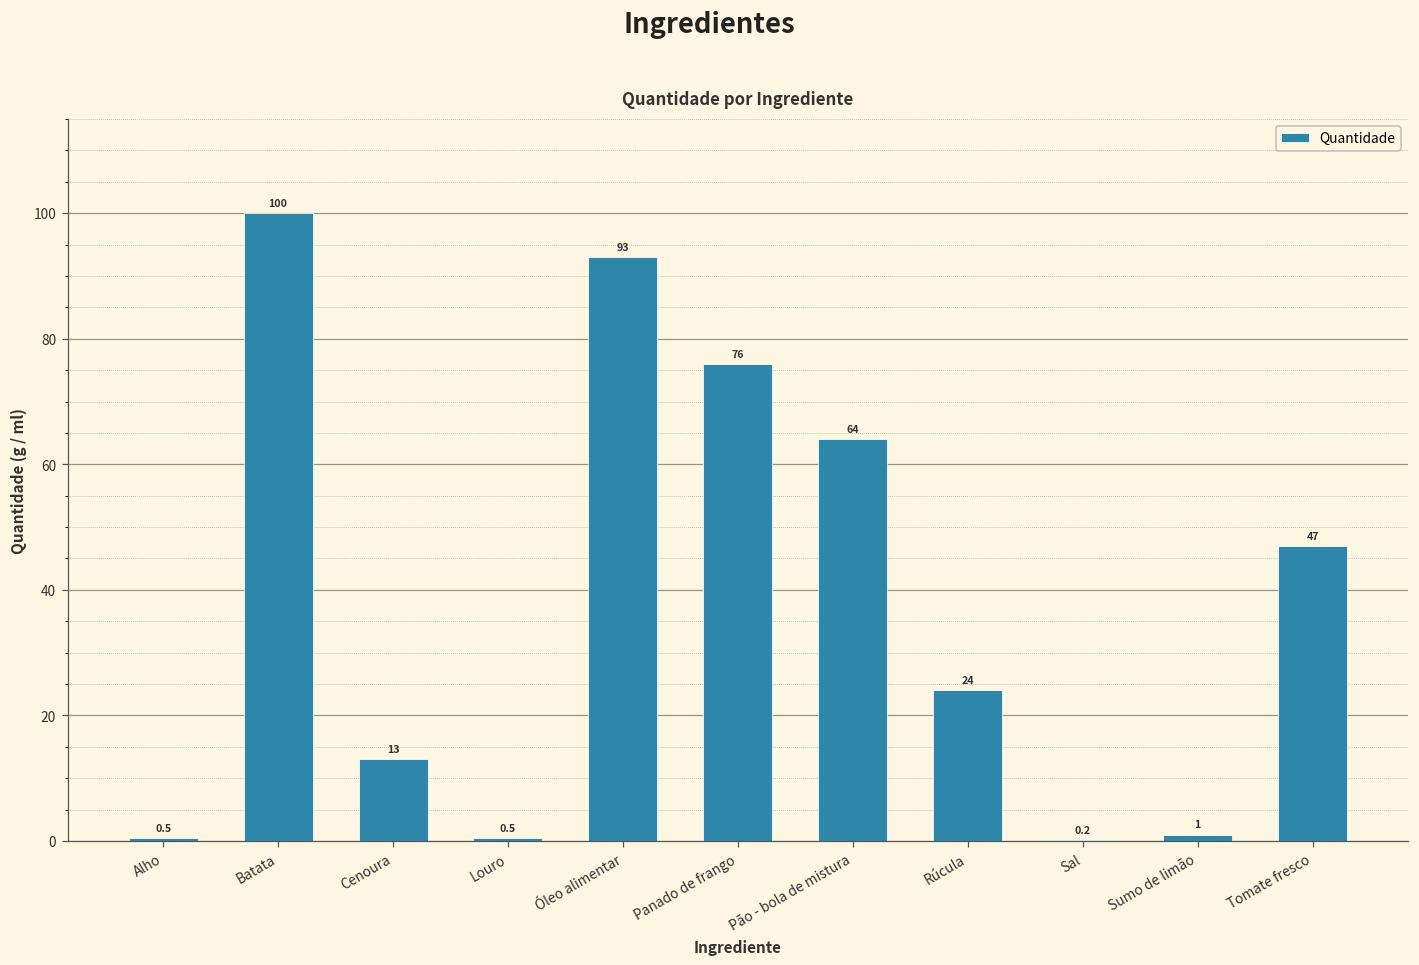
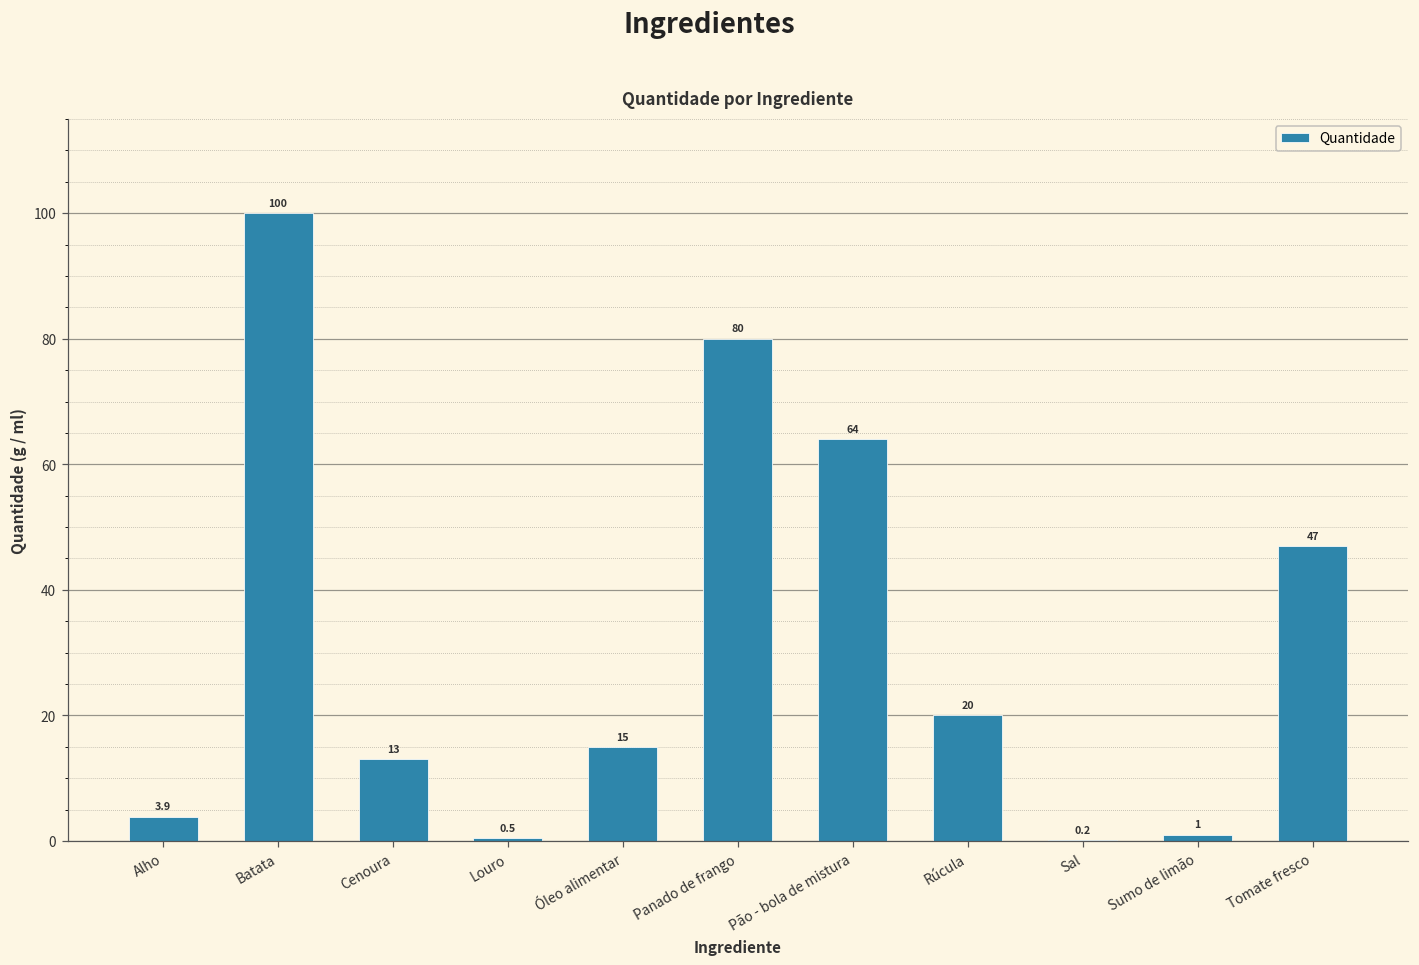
  {
-   "Alho": 0.5,
+   "Alho": 3.9,
    "Batata": 100,
    "Cenoura": 13,
    "Louro": 0.5,
-   "Óleo alimentar": 93,
-   "Panado de frango": 76,
+   "Óleo alimentar": 15,
+   "Panado de frango": 80,
    "Pão - bola de mistura": 64,
-   "Rúcula": 24,
+   "Rúcula": 20,
    "Sal": 0.2,
    "Sumo de limão": 1,
    "Tomate fresco": 47
  }
